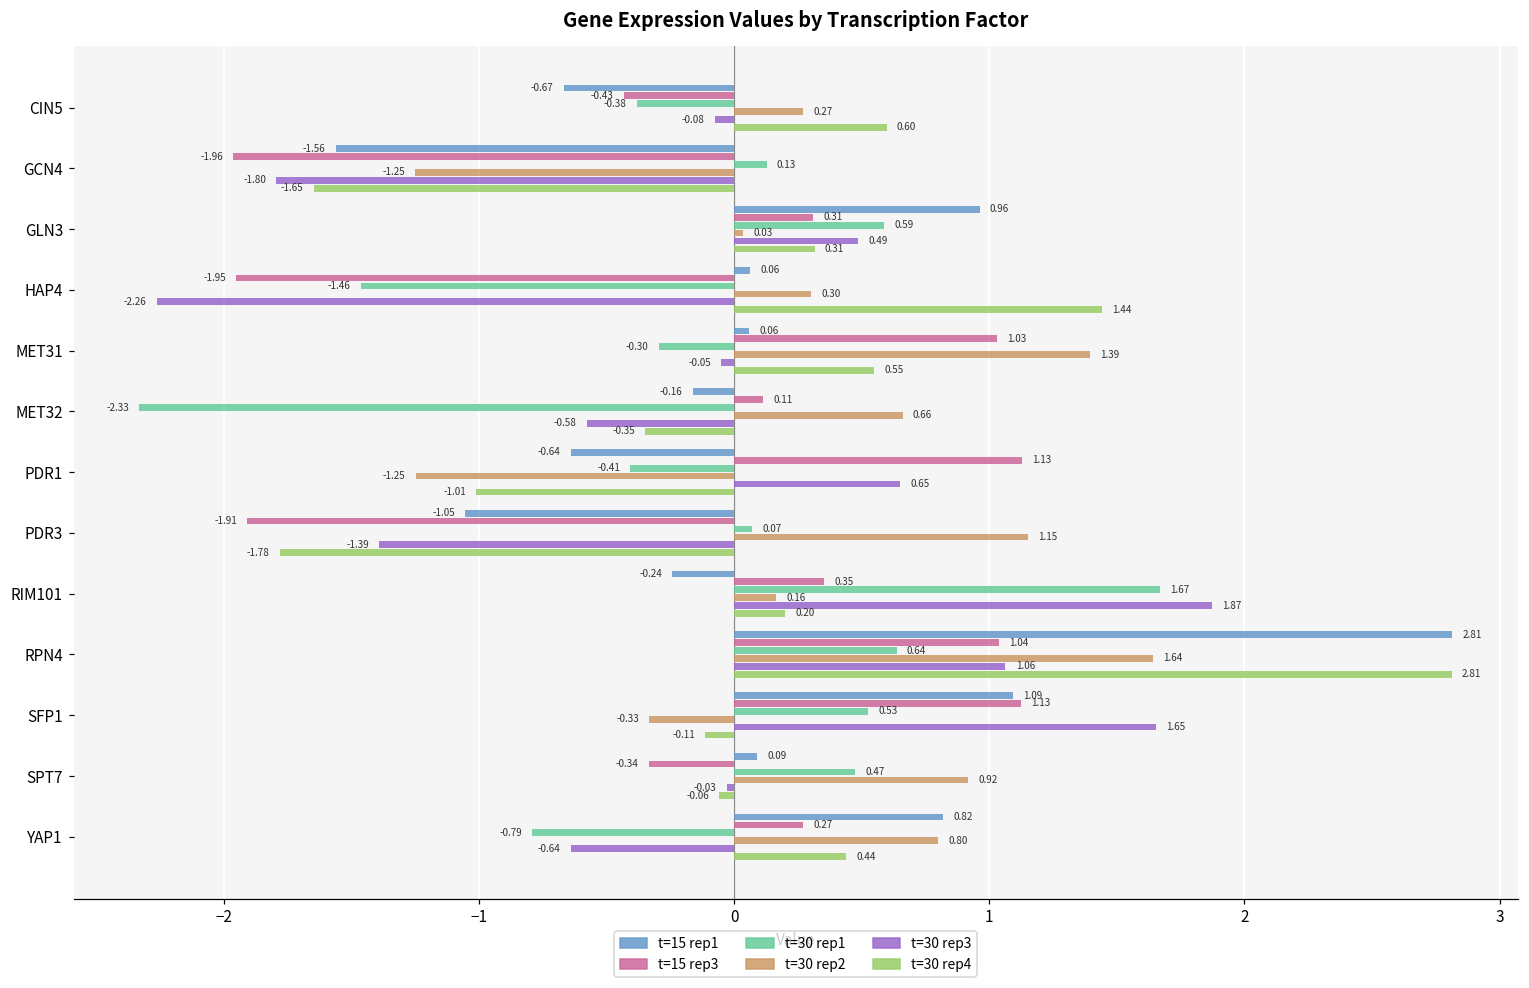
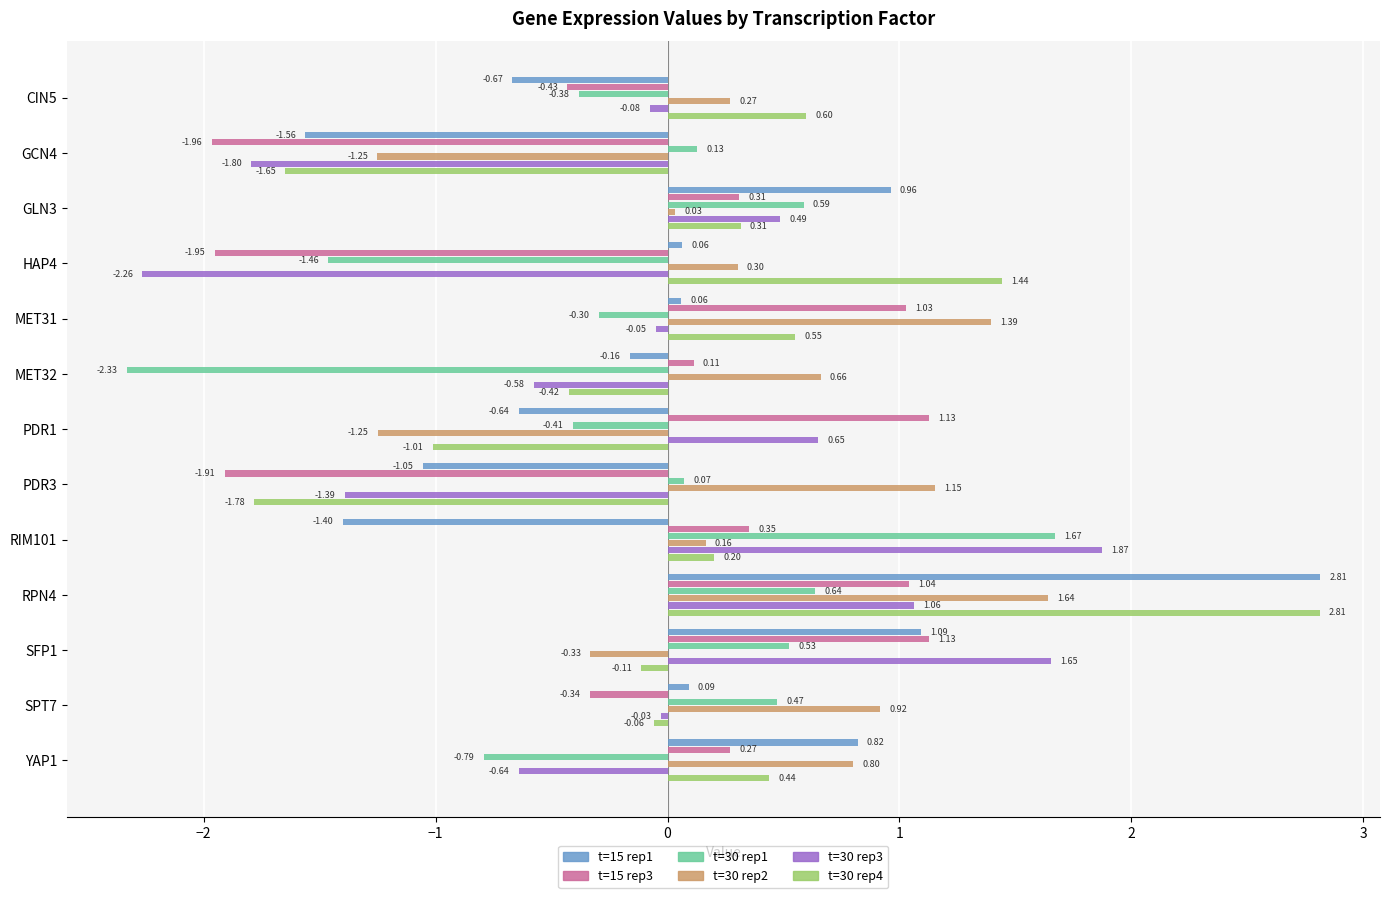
  {
    "t=15 rep1": {
      "CIN5": -0.67,
      "GCN4": -1.56,
      "GLN3": 0.96,
      "HAP4": 0.06,
      "MET31": 0.06,
      "MET32": -0.16,
      "PDR1": -0.64,
      "PDR3": -1.05,
-     "RIM101": -0.24,
+     "RIM101": -1.40,
      "RPN4": 2.81,
      "SFP1": 1.09,
      "SPT7": 0.09,
      "YAP1": 0.82
    },
    "t=15 rep3": {
      "CIN5": -0.43,
      "GCN4": -1.96,
      "GLN3": 0.31,
      "HAP4": -1.95,
      "MET31": 1.03,
      "MET32": 0.11,
      "PDR1": 1.13,
      "PDR3": -1.91,
      "RIM101": 0.35,
      "RPN4": 1.04,
      "SFP1": 1.13,
      "SPT7": -0.34,
      "YAP1": 0.27
    },
    "t=30 rep1": {
      "CIN5": -0.38,
      "GCN4": 0.13,
      "GLN3": 0.59,
      "HAP4": -1.46,
      "MET31": -0.30,
      "MET32": -2.33,
      "PDR1": -0.41,
      "PDR3": 0.07,
      "RIM101": 1.67,
      "RPN4": 0.64,
      "SFP1": 0.53,
      "SPT7": 0.47,
      "YAP1": -0.79
    },
    "t=30 rep2": {
      "CIN5": 0.27,
      "GCN4": -1.25,
      "GLN3": 0.03,
      "HAP4": 0.30,
      "MET31": 1.39,
      "MET32": 0.66,
      "PDR1": -1.25,
      "PDR3": 1.15,
      "RIM101": 0.16,
      "RPN4": 1.64,
      "SFP1": -0.33,
      "SPT7": 0.92,
      "YAP1": 0.80
    },
    "t=30 rep3": {
      "CIN5": -0.08,
      "GCN4": -1.80,
      "GLN3": 0.49,
      "HAP4": -2.26,
      "MET31": -0.05,
      "MET32": -0.58,
      "PDR1": 0.65,
      "PDR3": -1.39,
      "RIM101": 1.87,
      "RPN4": 1.06,
      "SFP1": 1.65,
      "SPT7": -0.03,
      "YAP1": -0.64
    },
    "t=30 rep4": {
      "CIN5": 0.60,
      "GCN4": -1.65,
      "GLN3": 0.31,
      "HAP4": 1.44,
      "MET31": 0.55,
-     "MET32": -0.35,
+     "MET32": -0.42,
      "PDR1": -1.01,
      "PDR3": -1.78,
      "RIM101": 0.20,
      "RPN4": 2.81,
      "SFP1": -0.11,
      "SPT7": -0.06,
      "YAP1": 0.44
    }
  }
